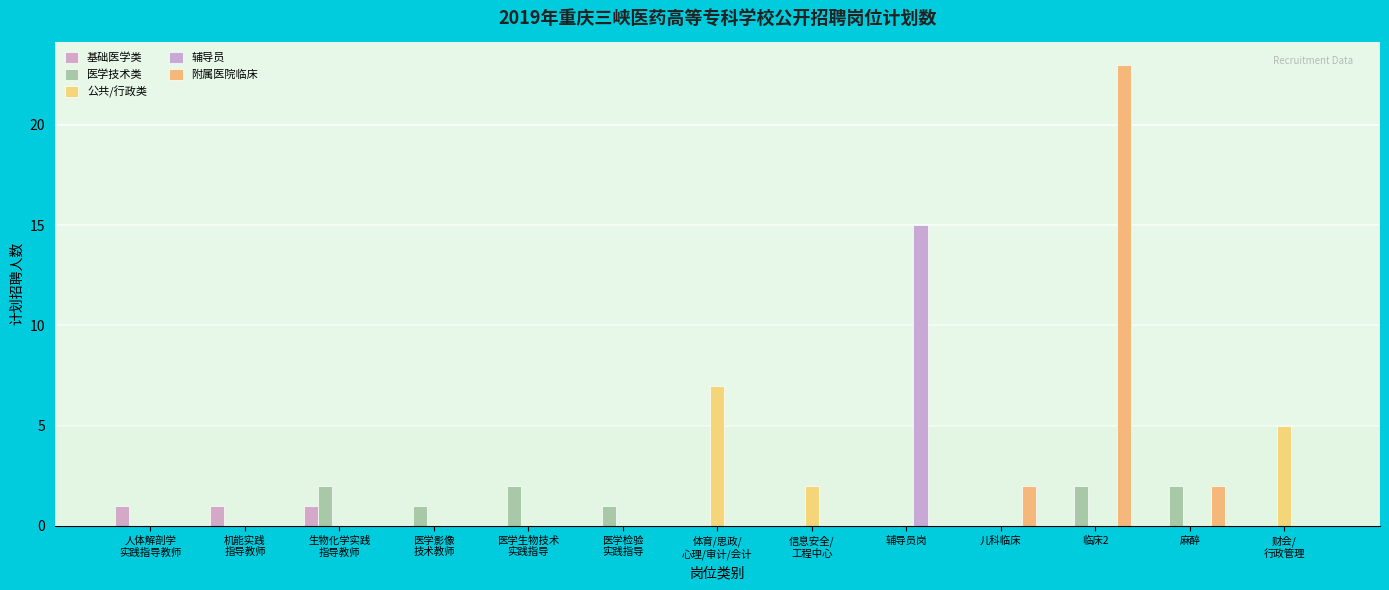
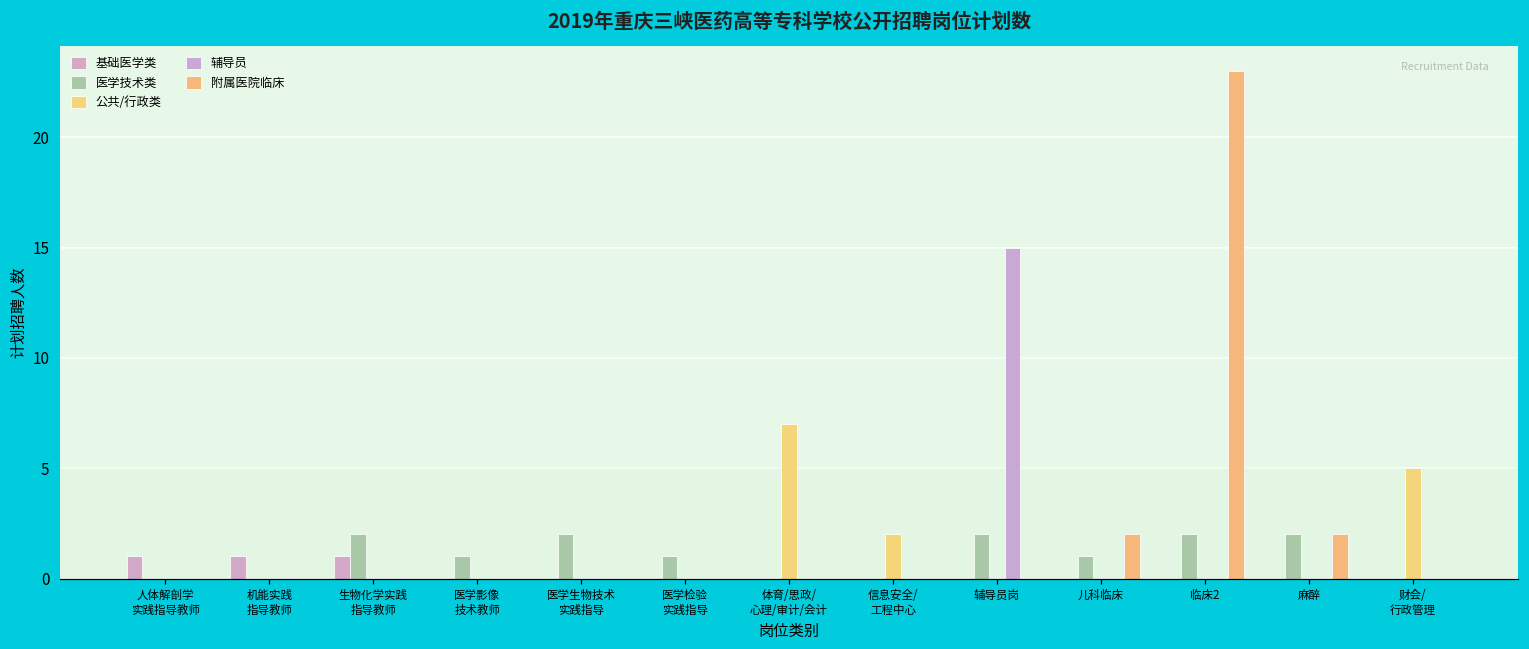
  {
    "医学技术类": {
      "人体解剖学 实践指导教师": 0,
      "机能实践 指导教师": 0,
      "生物化学实践 指导教师": 2,
      "医学影像 技术教师": 1,
      "医学生物技术 实践指导": 2,
      "医学检验 实践指导": 1,
      "体育/思政/ 心理/审计/会计": 0,
      "信息安全/ 工程中心": 0,
-     "辅导员岗": 0,
-     "儿科临床": 0,
+     "辅导员岗": 2,
+     "儿科临床": 1,
      "临床2": 2,
      "麻醉": 2,
      "财会/ 行政管理": 0
    }
  }
